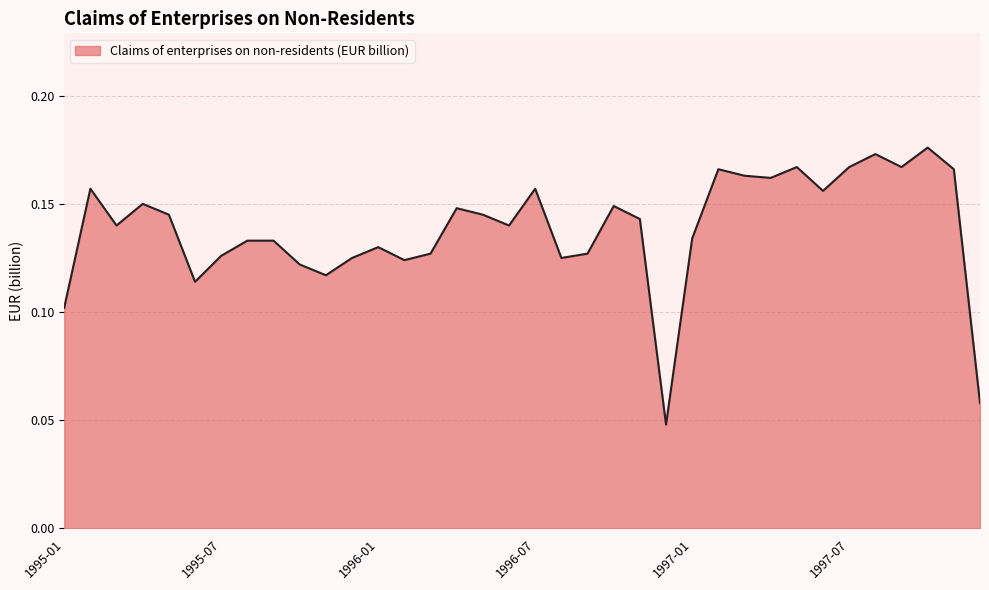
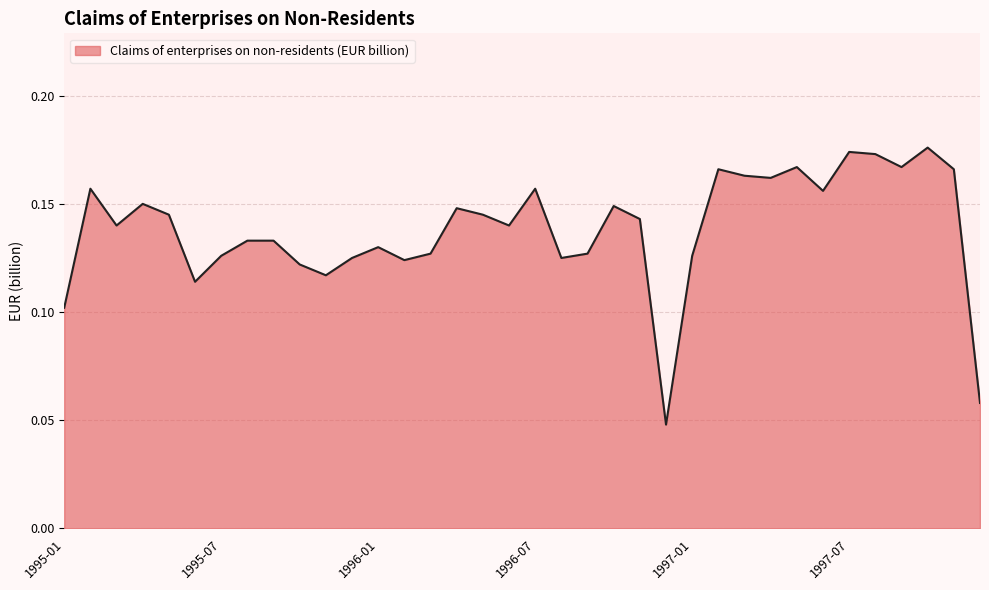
  {
    "1995-01": 0.102,
    "1995-07": 0.126,
    "1996-01": 0.130,
    "1996-07": 0.157,
-   "1997-01": 0.134,
-   "1997-07": 0.167
+   "1997-01": 0.126,
+   "1997-07": 0.174
  }
